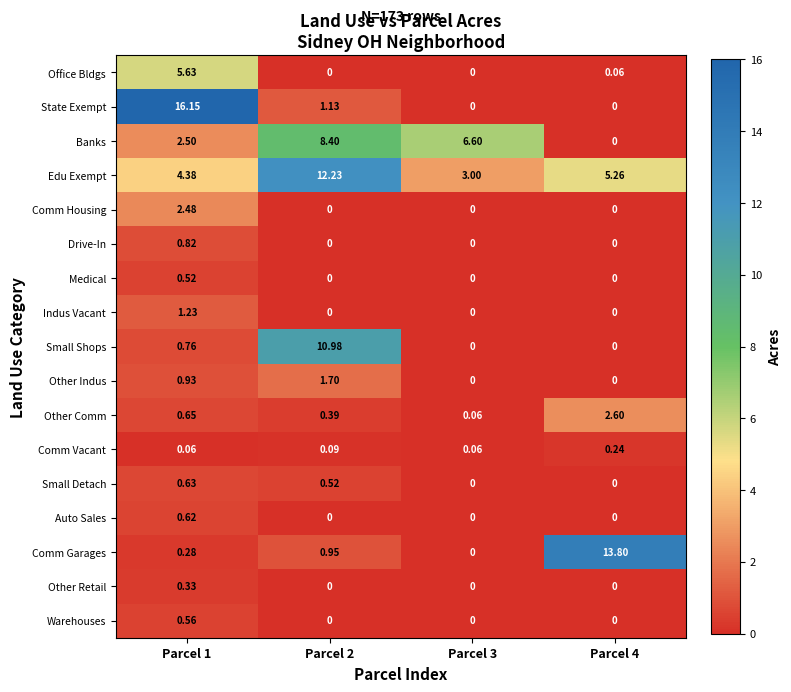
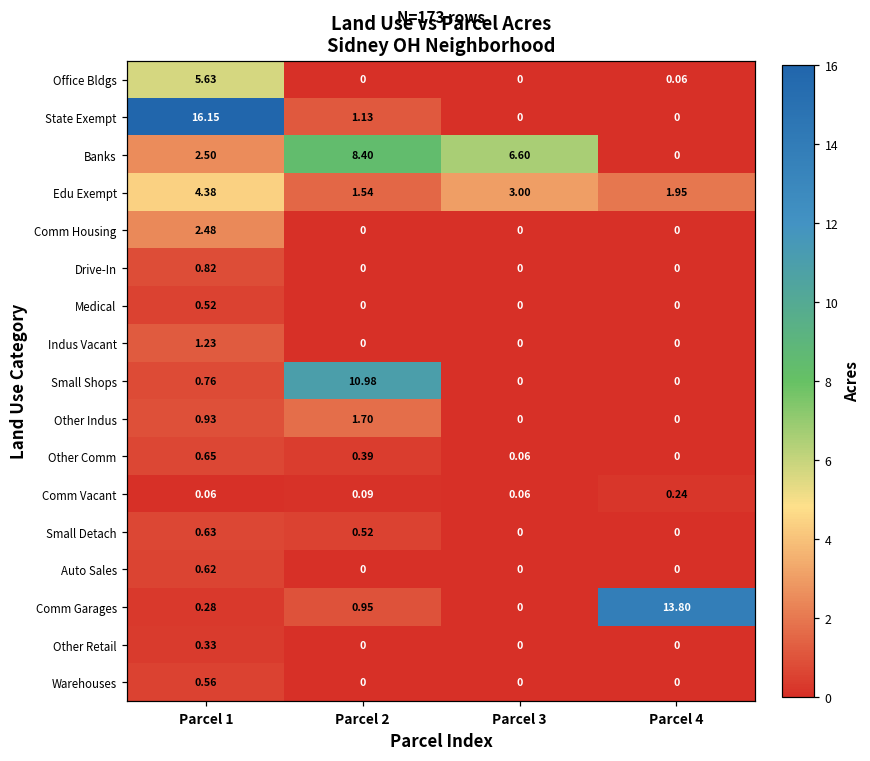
  {
    "Office Bldgs": {
      "Parcel 1": 5.63,
      "Parcel 2": 0,
      "Parcel 3": 0,
      "Parcel 4": 0.06
    },
    "State Exempt": {
      "Parcel 1": 16.15,
      "Parcel 2": 1.13,
      "Parcel 3": 0,
      "Parcel 4": 0
    },
    "Banks": {
      "Parcel 1": 2.50,
      "Parcel 2": 8.40,
      "Parcel 3": 6.60,
      "Parcel 4": 0
    },
    "Edu Exempt": {
      "Parcel 1": 4.38,
-     "Parcel 2": 12.23,
+     "Parcel 2": 1.54,
      "Parcel 3": 3.00,
-     "Parcel 4": 5.26
+     "Parcel 4": 1.95
    },
    "Comm Housing": {
      "Parcel 1": 2.48,
      "Parcel 2": 0,
      "Parcel 3": 0,
      "Parcel 4": 0
    },
    "Drive-In": {
      "Parcel 1": 0.82,
      "Parcel 2": 0,
      "Parcel 3": 0,
      "Parcel 4": 0
    },
    "Medical": {
      "Parcel 1": 0.52,
      "Parcel 2": 0,
      "Parcel 3": 0,
      "Parcel 4": 0
    },
    "Indus Vacant": {
      "Parcel 1": 1.23,
      "Parcel 2": 0,
      "Parcel 3": 0,
      "Parcel 4": 0
    },
    "Small Shops": {
      "Parcel 1": 0.76,
      "Parcel 2": 10.98,
      "Parcel 3": 0,
      "Parcel 4": 0
    },
    "Other Indus": {
      "Parcel 1": 0.93,
      "Parcel 2": 1.70,
      "Parcel 3": 0,
      "Parcel 4": 0
    },
    "Other Comm": {
      "Parcel 1": 0.65,
      "Parcel 2": 0.39,
      "Parcel 3": 0.06,
-     "Parcel 4": 2.60
+     "Parcel 4": 0
    },
    "Comm Vacant": {
      "Parcel 1": 0.06,
      "Parcel 2": 0.09,
      "Parcel 3": 0.06,
      "Parcel 4": 0.24
    },
    "Small Detach": {
      "Parcel 1": 0.63,
      "Parcel 2": 0.52,
      "Parcel 3": 0,
      "Parcel 4": 0
    },
    "Auto Sales": {
      "Parcel 1": 0.62,
      "Parcel 2": 0,
      "Parcel 3": 0,
      "Parcel 4": 0
    },
    "Comm Garages": {
      "Parcel 1": 0.28,
      "Parcel 2": 0.95,
      "Parcel 3": 0,
      "Parcel 4": 13.80
    },
    "Other Retail": {
      "Parcel 1": 0.33,
      "Parcel 2": 0,
      "Parcel 3": 0,
      "Parcel 4": 0
    },
    "Warehouses": {
      "Parcel 1": 0.56,
      "Parcel 2": 0,
      "Parcel 3": 0,
      "Parcel 4": 0
    }
  }
